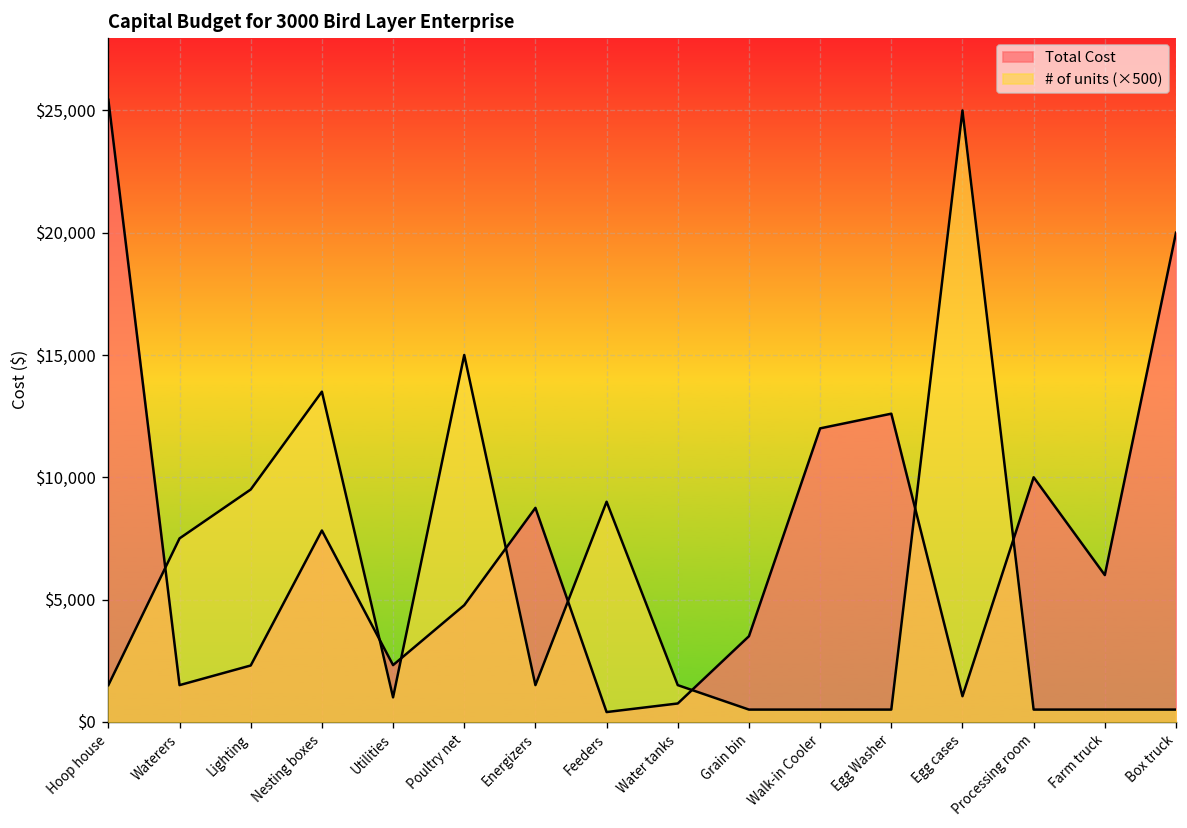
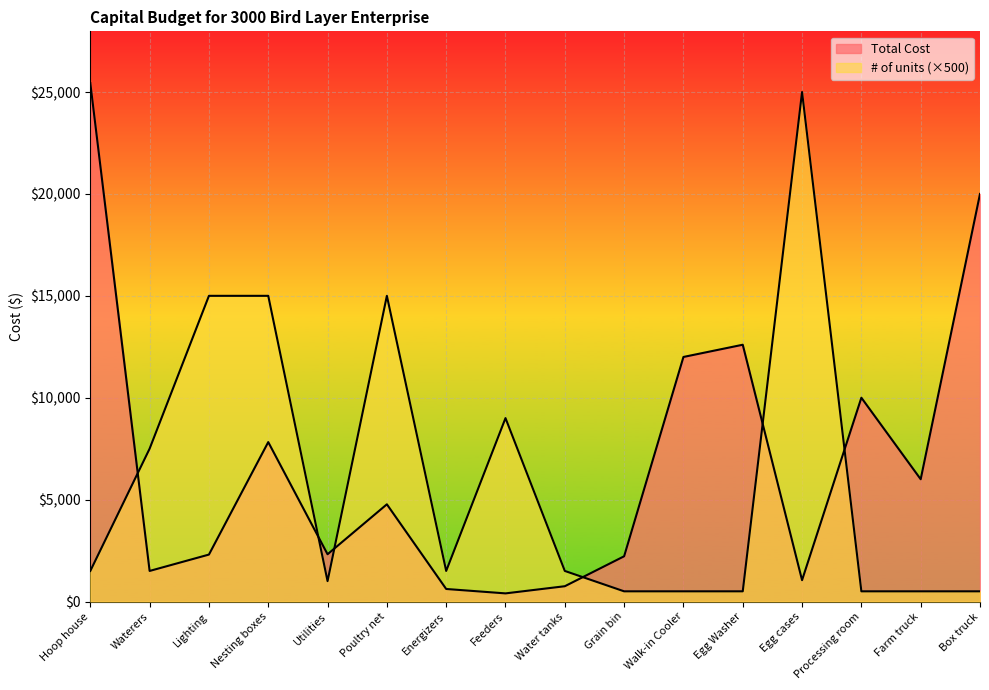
  {
    "Total Cost": {
      "Hoop house": "$25,400",
      "Waterers": "$1,500",
      "Lighting": "$2,300",
      "Nesting boxes": "$7,800",
      "Utilities": "$2,300",
      "Poultry net": "$4,800",
-     "Energizers": "$8,700",
+     "Energizers": "$600",
      "Feeders": "$400",
      "Water tanks": "$800",
-     "Grain bin": "$3,500",
+     "Grain bin": "$2,200",
      "Walk-in Cooler": "$12,000",
      "Egg Washer": "$12,600",
      "Egg cases": "$1,000",
      "Processing room": "$10,000",
      "Farm truck": "$6,000",
      "Box truck": "$20,000"
    },
    "# of units (×500)": {
      "Hoop house": "$1,500",
      "Waterers": "$7,500",
-     "Lighting": "$9,500",
-     "Nesting boxes": "$13,500",
+     "Lighting": "$15,000",
+     "Nesting boxes": "$15,000",
      "Utilities": "$1,000",
      "Poultry net": "$15,000",
      "Energizers": "$1,500",
      "Feeders": "$9,000",
      "Water tanks": "$1,500",
      "Grain bin": "$500",
      "Walk-in Cooler": "$500",
      "Egg Washer": "$500",
      "Egg cases": "$25,000",
      "Processing room": "$500",
      "Farm truck": "$500",
      "Box truck": "$500"
    }
  }
